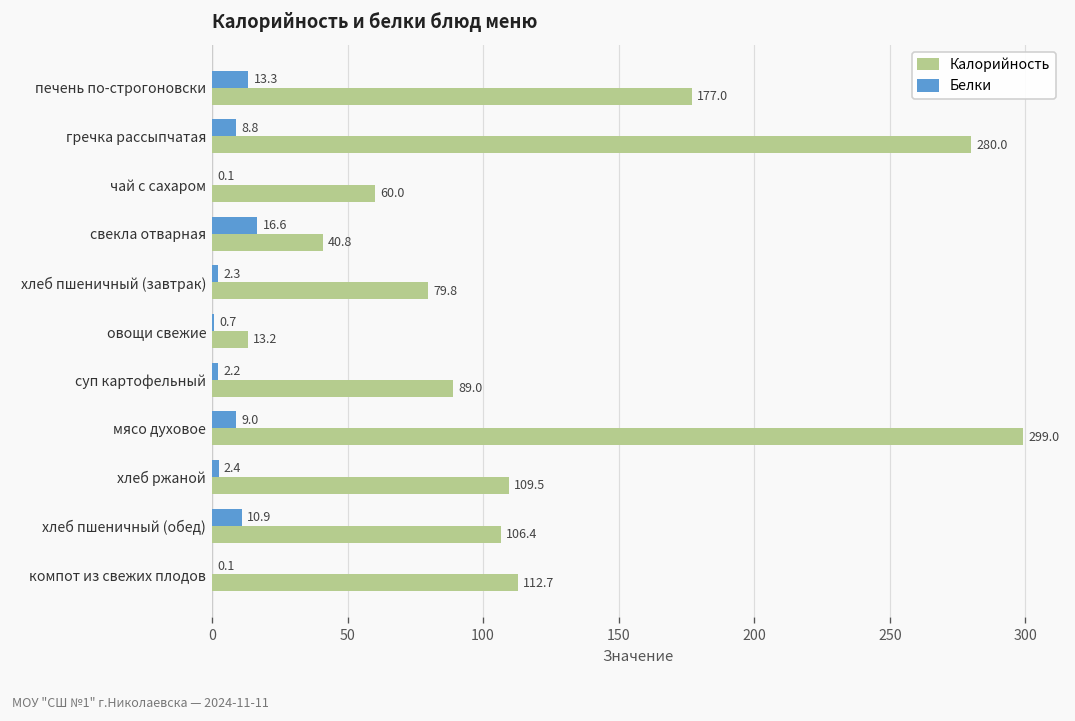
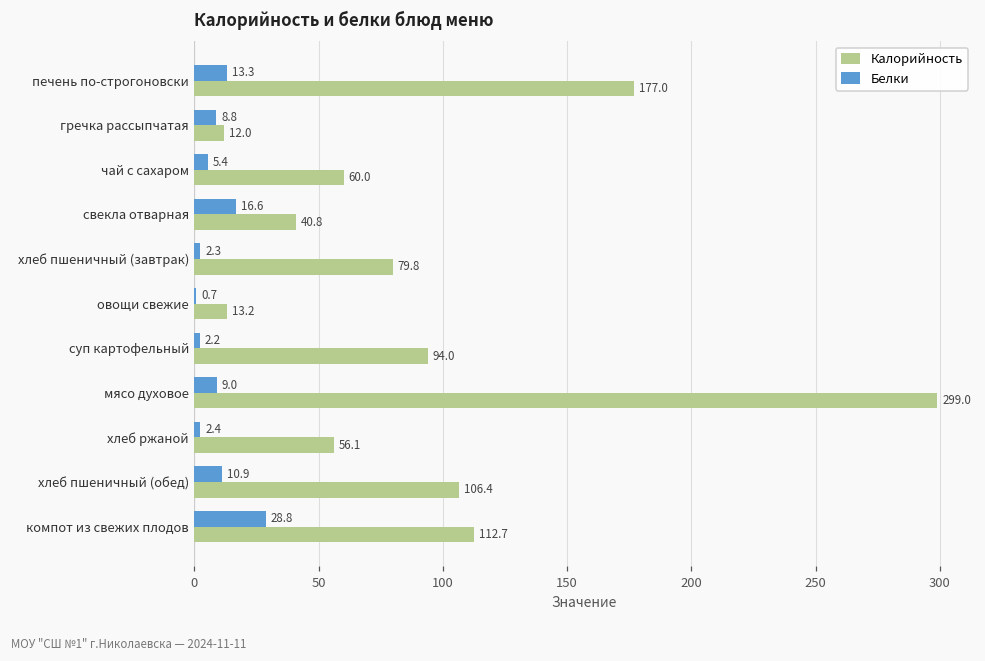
  {
    "Калорийность": {
      "печень по-строгоновски": 177.0,
-     "гречка рассыпчатая": 280.0,
+     "гречка рассыпчатая": 12.0,
      "чай с сахаром": 60.0,
      "свекла отварная": 40.8,
      "хлеб пшеничный (завтрак)": 79.8,
      "овощи свежие": 13.2,
-     "суп картофельный": 89.0,
+     "суп картофельный": 94.0,
      "мясо духовое": 299.0,
-     "хлеб ржаной": 109.5,
+     "хлеб ржаной": 56.1,
      "хлеб пшеничный (обед)": 106.4,
      "компот из свежих плодов": 112.7
    },
    "Белки": {
      "печень по-строгоновски": 13.3,
      "гречка рассыпчатая": 8.8,
-     "чай с сахаром": 0.1,
+     "чай с сахаром": 5.4,
      "свекла отварная": 16.6,
      "хлеб пшеничный (завтрак)": 2.3,
      "овощи свежие": 0.7,
      "суп картофельный": 2.2,
      "мясо духовое": 9.0,
      "хлеб ржаной": 2.4,
      "хлеб пшеничный (обед)": 10.9,
-     "компот из свежих плодов": 0.1
+     "компот из свежих плодов": 28.8
    }
  }
